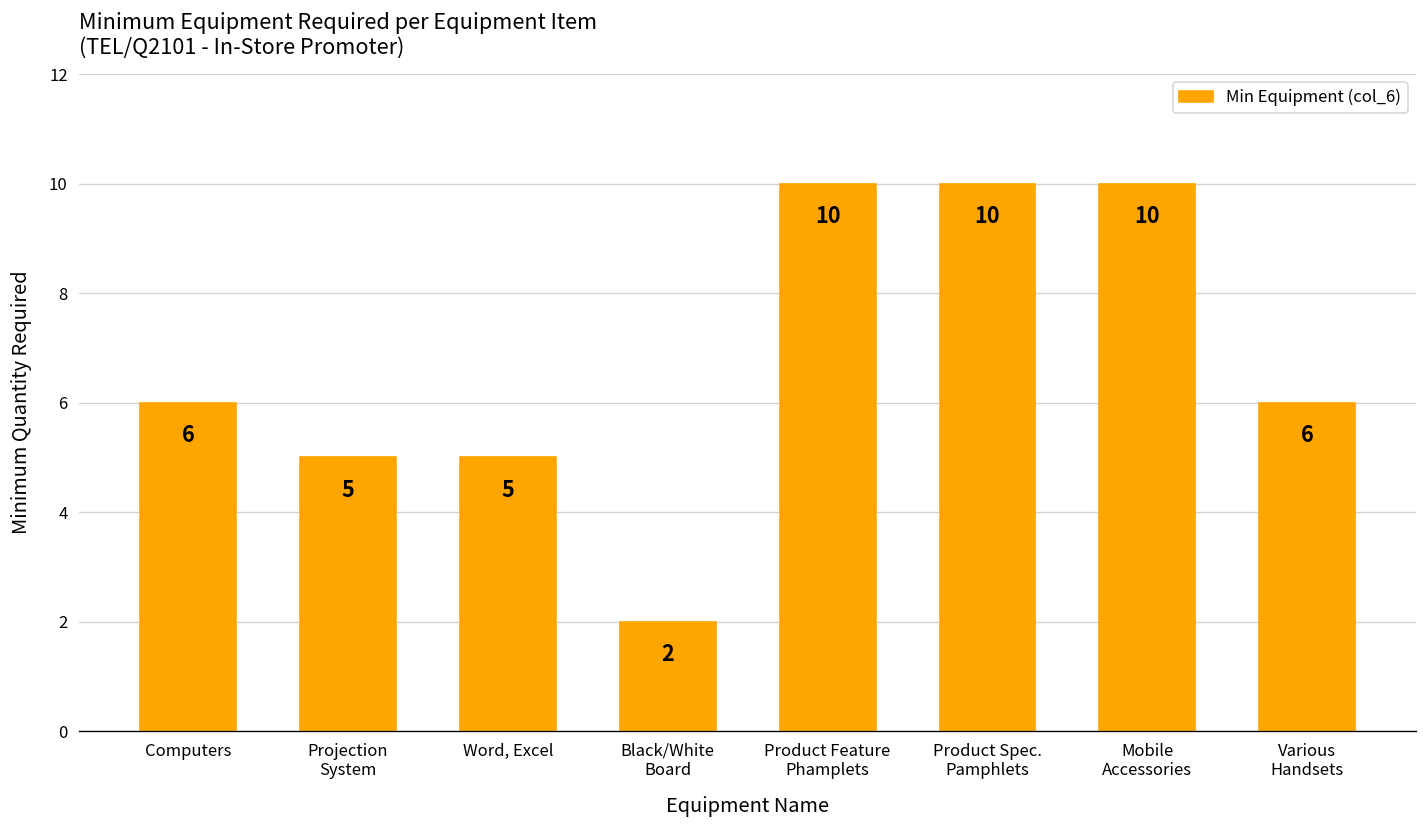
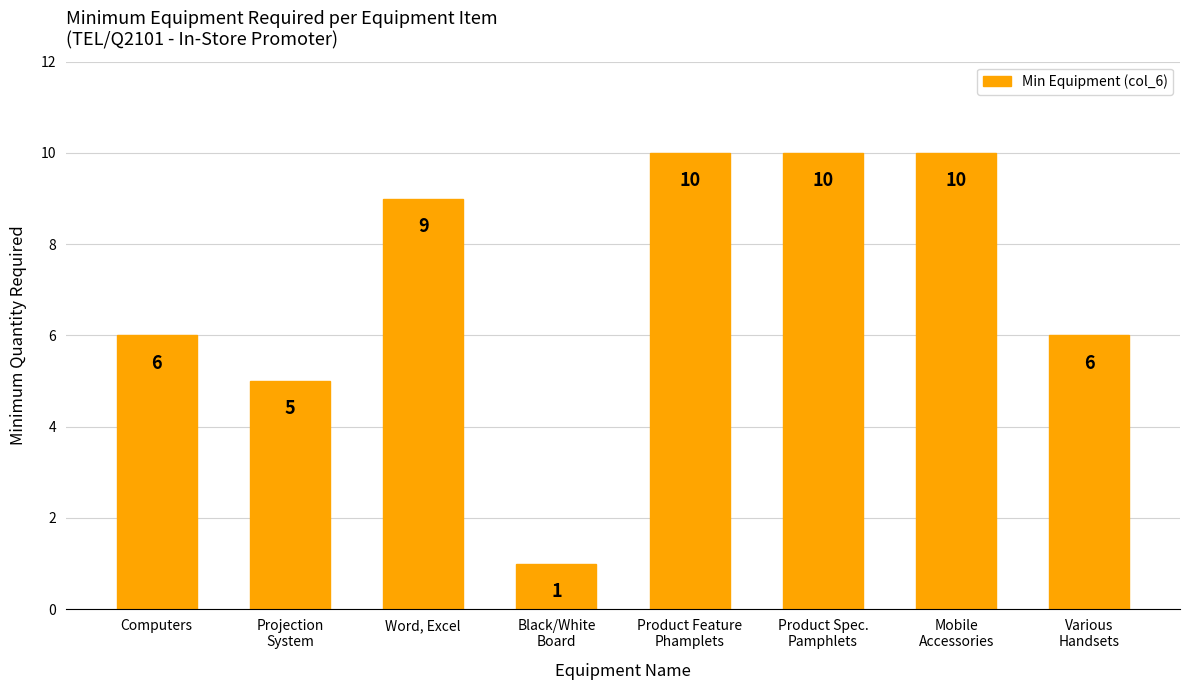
  {
    "Computers": 6,
    "Projection System": 5,
-   "Word, Excel": 5,
-   "Black/White Board": 2,
+   "Word, Excel": 9,
+   "Black/White Board": 1,
    "Product Feature Phamplets": 10,
    "Product Spec. Pamphlets": 10,
    "Mobile Accessories": 10,
    "Various Handsets": 6
  }
